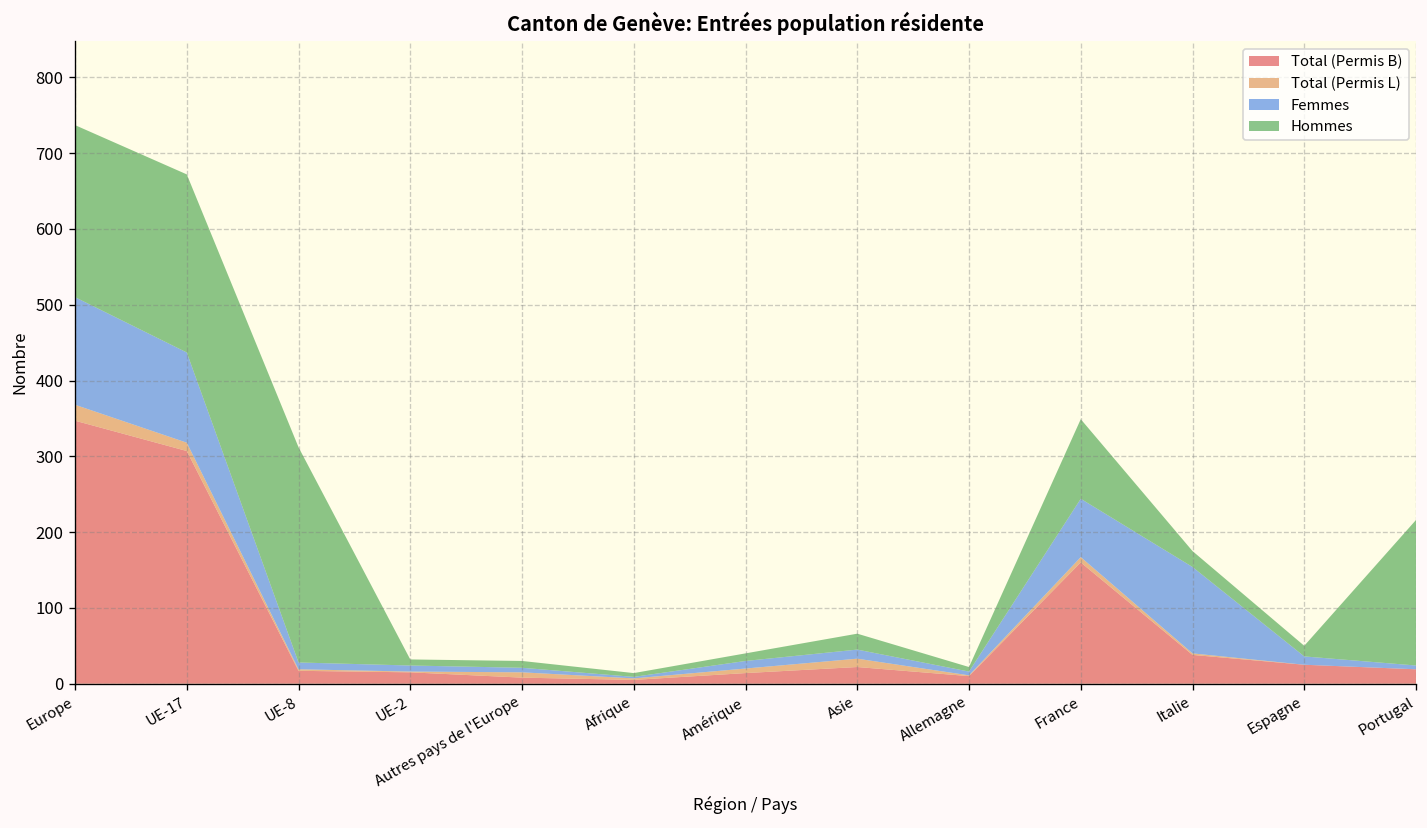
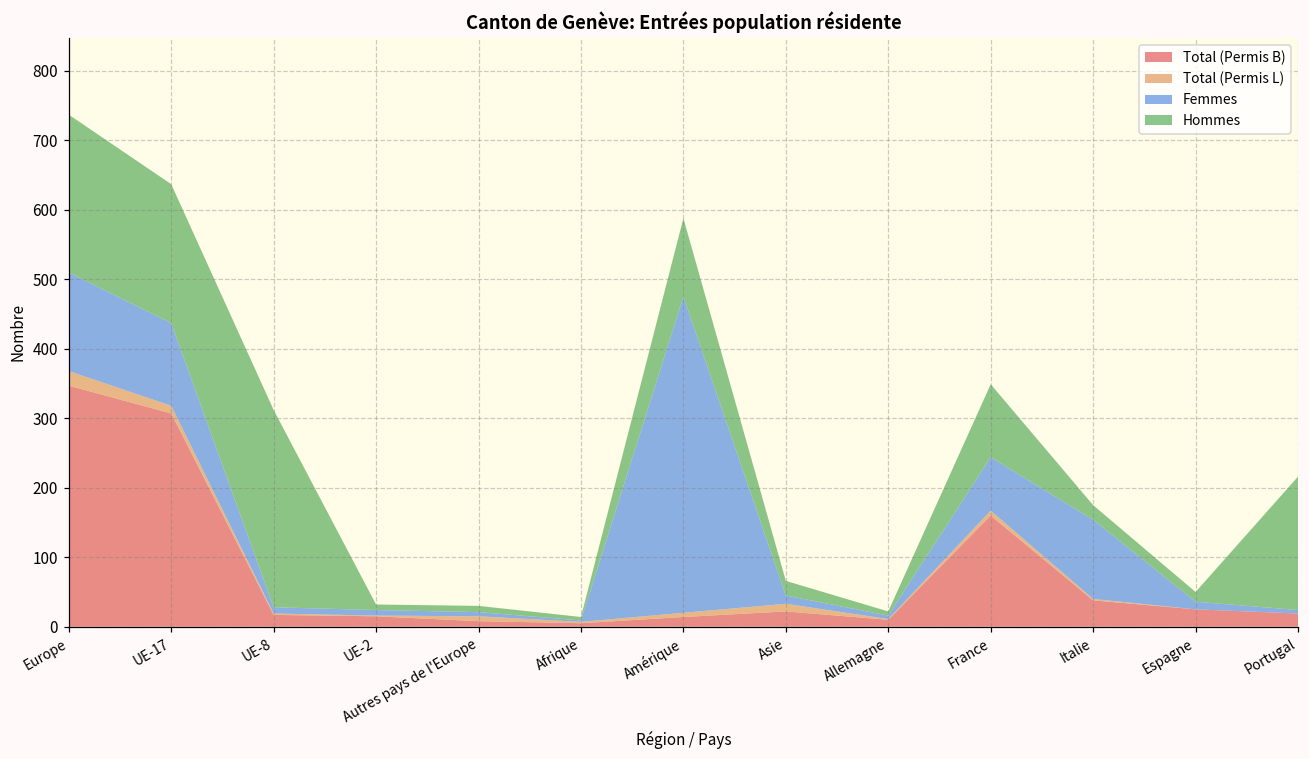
  {
    "Total (Permis B)": {
      "Europe": 350,
      "UE-17": 310,
      "Autres pays de l'Europe": 10,
      "Amérique": 10,
      "Asie": 20,
      "France": 160
    },
    "Total (Permis L)": {
      "Europe": 20,
      "UE-17": 10,
      "Autres pays de l'Europe": 10,
      "Amérique": 10,
      "Asie": 10,
      "France": 10
    },
    "Femmes": {
      "Europe": 140,
      "UE-17": 120,
      "UE-8": 10,
      "UE-2": 10,
      "Autres pays de l'Europe": 10,
-     "Amérique": 10,
+     "Amérique": 460,
      "Asie": 10,
      "Allemagne": 10,
      "France": 80,
      "Italie": 110,
      "Espagne": 10,
      "Portugal": 10
    },
    "Hommes": {
      "Europe": 230,
-     "UE-17": 240,
+     "UE-17": 200,
      "UE-8": 280,
      "UE-2": 10,
      "Autres pays de l'Europe": 10,
      "Afrique": 10,
-     "Amérique": 10,
+     "Amérique": 110,
      "Asie": 20,
      "Allemagne": 10,
      "France": 110,
      "Italie": 20,
      "Espagne": 10,
      "Portugal": 190
    }
  }
